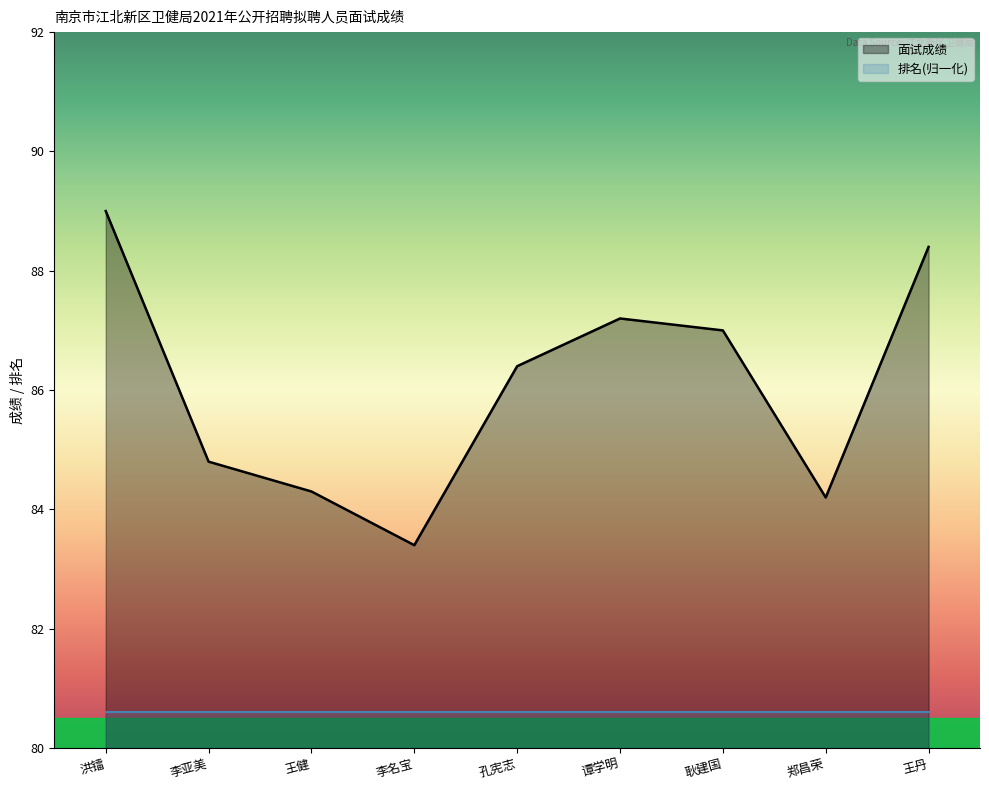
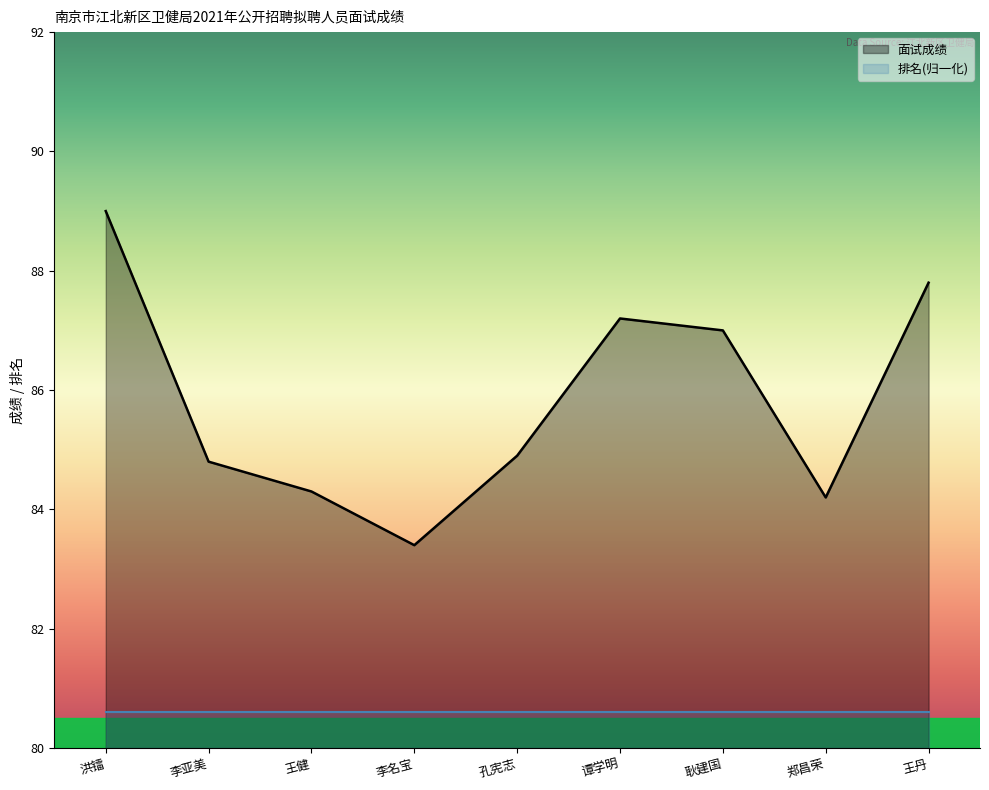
  {
    "面试成绩": {
      "洪镭": 89.0,
      "李亚美": 84.8,
      "王健": 84.3,
      "李名宝": 83.4,
-     "孔宪志": 86.4,
+     "孔宪志": 84.9,
      "谭学明": 87.2,
      "耿建国": 87.0,
      "郑昌荣": 84.2,
-     "王丹": 88.4
+     "王丹": 87.8
    },
    "排名(归一化)": {
      "洪镭": 80.6,
      "李亚美": 80.6,
      "王健": 80.6,
      "李名宝": 80.6,
      "孔宪志": 80.6,
      "谭学明": 80.6,
      "耿建国": 80.6,
      "郑昌荣": 80.6,
      "王丹": 80.6
    }
  }
